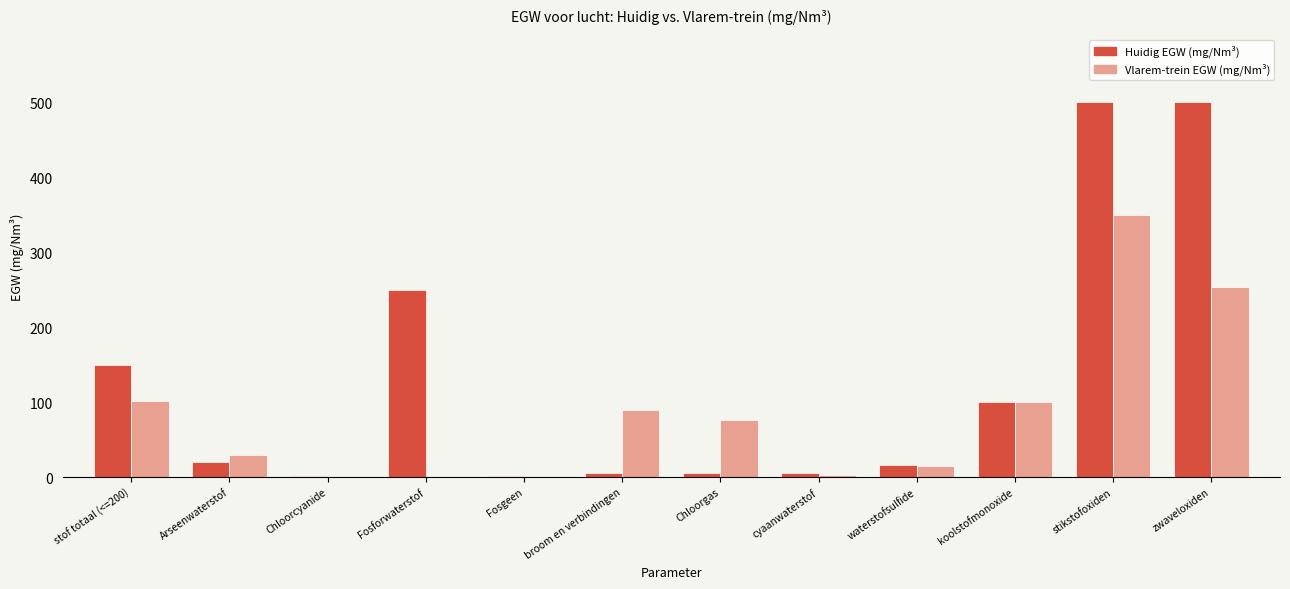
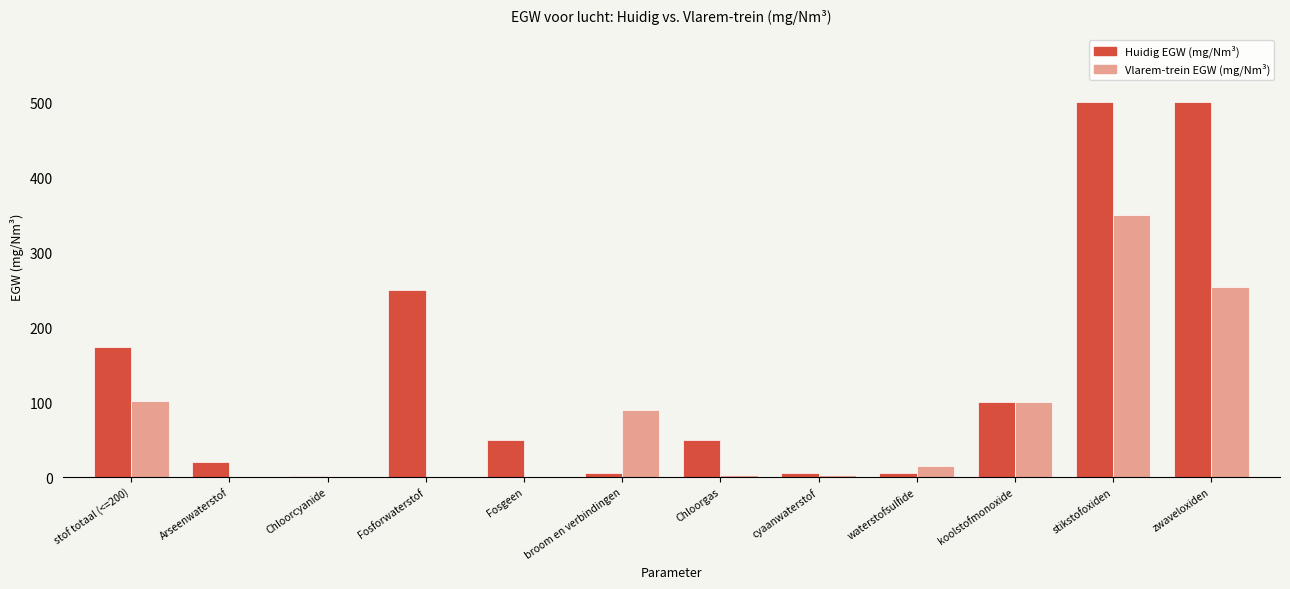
  {
    "Huidig EGW (mg/Nm³)": {
-     "stof totaal (<=200)": 150,
+     "stof totaal (<=200)": 170,
      "Arseenwaterstof": 20,
      "Fosforwaterstof": 250,
-     "Fosgeen": 0,
+     "Fosgeen": 50,
      "broom en verbindingen": 10,
-     "Chloorgas": 10,
+     "Chloorgas": 50,
      "cyaanwaterstof": 10,
-     "waterstofsulfide": 20,
+     "waterstofsulfide": 10,
      "koolstofmonoxide": 100,
      "stikstofoxiden": 500,
      "zwaveloxiden": 500
    },
    "Vlarem-trein EGW (mg/Nm³)": {
      "stof totaal (<=200)": 100,
-     "Arseenwaterstof": 30,
+     "Arseenwaterstof": 0,
      "broom en verbindingen": 90,
-     "Chloorgas": 80,
+     "Chloorgas": 0,
      "waterstofsulfide": 20,
      "koolstofmonoxide": 100,
      "stikstofoxiden": 350,
      "zwaveloxiden": 250
    }
  }
